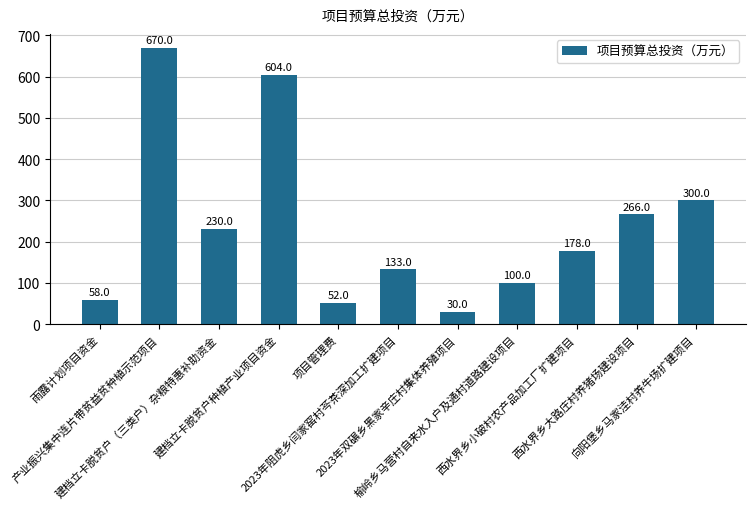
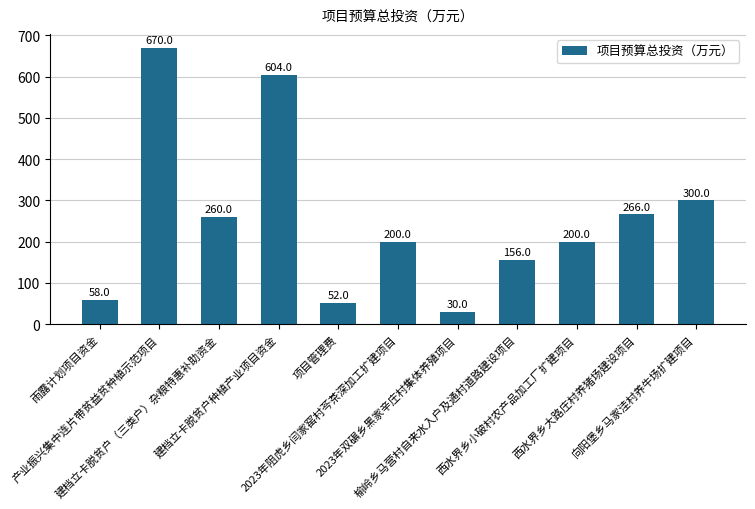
  {
    "雨露计划项目资金": 58.0,
    "产业振兴集中连片带贫益贫种植示范项目": 670.0,
-   "建档立卡脱贫户（三类户）杂粮特惠补助资金": 230.0,
+   "建档立卡脱贫户（三类户）杂粮特惠补助资金": 260.0,
    "建档立卡脱贫户种植产业项目资金": 604.0,
    "项目管理费": 52.0,
-   "2023年阻虎乡闫家窑村芩茶深加工扩建项目": 133.0,
+   "2023年阻虎乡闫家窑村芩茶深加工扩建项目": 200.0,
    "2023年双碾乡黑家辛庄村集体养殖项目": 30.0,
-   "榆岭乡马营村自来水入户及通村道路建设项目": 100.0,
-   "西水界乡小破村农产品加工厂扩建项目": 178.0,
+   "榆岭乡马营村自来水入户及通村道路建设项目": 156.0,
+   "西水界乡小破村农产品加工厂扩建项目": 200.0,
    "西水界乡大路庄村养猪场建设项目": 266.0,
    "向阳堡乡马家洼村养牛场扩建项目": 300.0
  }
